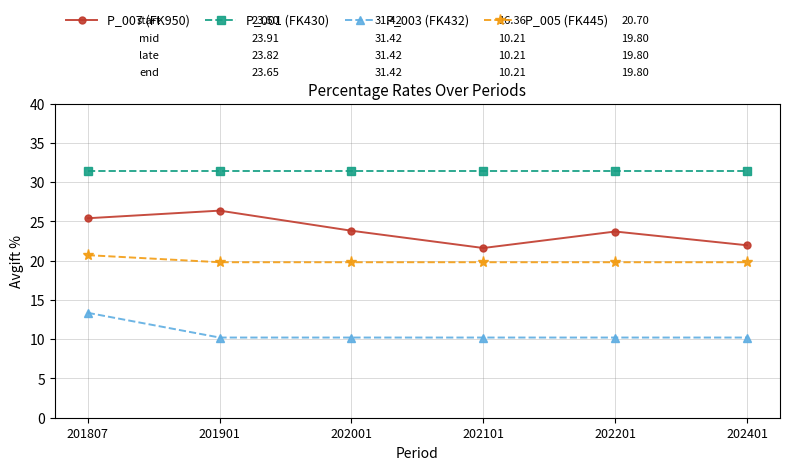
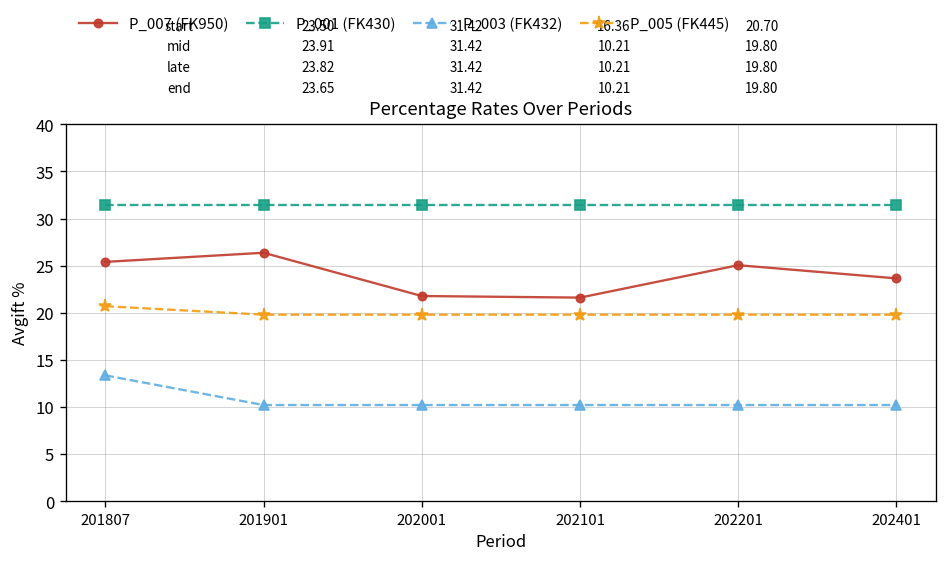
  {
    "P_007 (FK950)": {
      "201807": 25,
      "201901": 26,
-     "202001": 24,
+     "202001": 22,
      "202101": 22,
-     "202201": 24,
-     "202401": 22
+     "202201": 25,
+     "202401": 24
    },
    "P_001 (FK430)": {
      "201807": 31,
      "201901": 31,
      "202001": 31,
      "202101": 31,
      "202201": 31,
      "202401": 31
    },
    "P_003 (FK432)": {
      "201807": 13,
      "201901": 10,
      "202001": 10,
      "202101": 10,
      "202201": 10,
      "202401": 10
    },
    "P_005 (FK445)": {
      "201807": 21,
      "201901": 20,
      "202001": 20,
      "202101": 20,
      "202201": 20,
      "202401": 20
    }
  }
